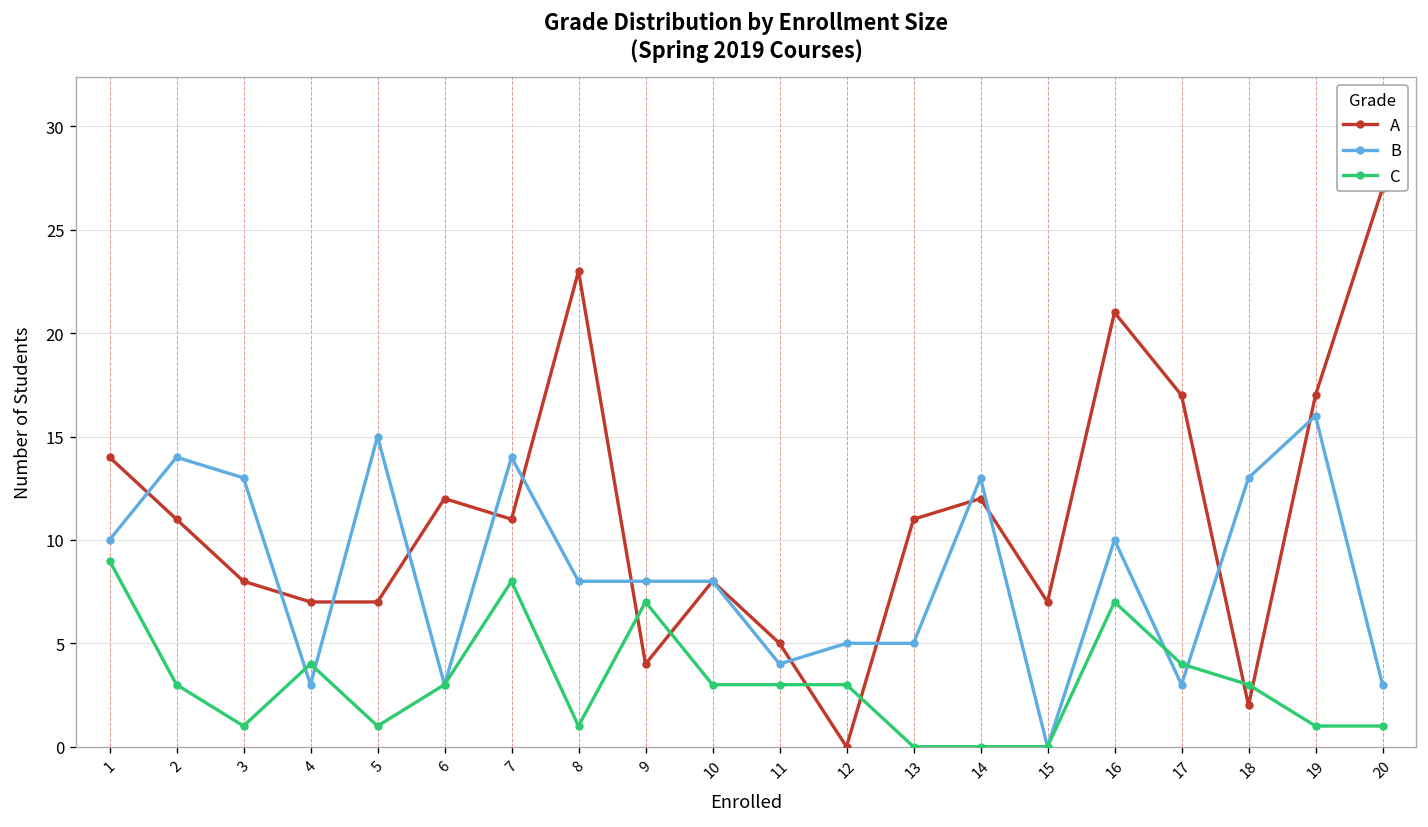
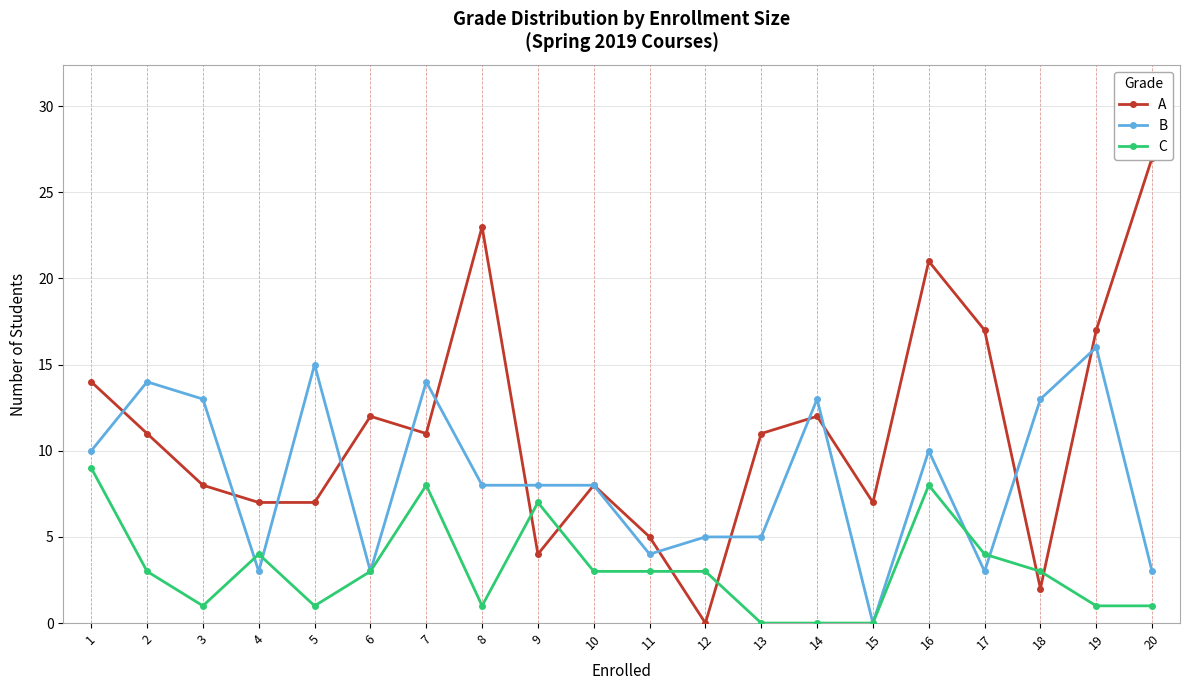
  {
    "A": {
      "1": 14,
      "2": 11,
      "3": 8,
      "4": 7,
      "5": 7,
      "6": 12,
      "7": 11,
      "8": 23,
      "9": 4,
      "11": 5,
      "12": 0,
      "13": 11,
      "14": 12,
      "15": 7,
      "16": 21,
      "17": 17,
      "18": 2,
      "19": 17
    },
    "B": {
      "1": 10,
      "2": 14,
      "3": 13,
      "4": 3,
      "5": 15,
      "7": 14,
      "8": 8,
      "9": 8,
      "11": 4,
      "12": 5,
      "13": 5,
      "14": 13,
      "16": 10,
      "17": 3,
      "18": 13,
      "19": 16,
      "20": 3
    },
    "C": {
      "1": 9,
      "2": 3,
      "3": 1,
      "4": 4,
      "5": 1,
      "7": 8,
      "8": 1,
      "9": 7,
      "10": 3,
      "11": 3,
      "12": 3,
      "13": 0,
      "14": 0,
-     "16": 7,
+     "16": 8,
      "17": 4,
      "18": 3,
      "19": 1,
      "20": 1
    }
  }
